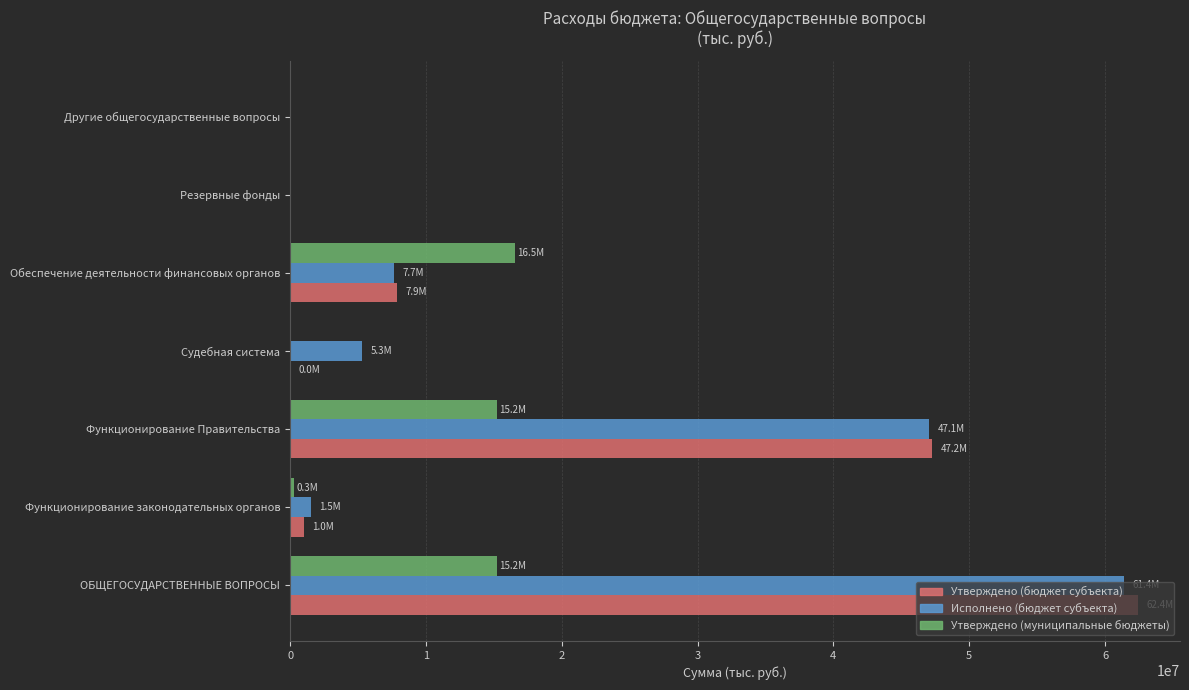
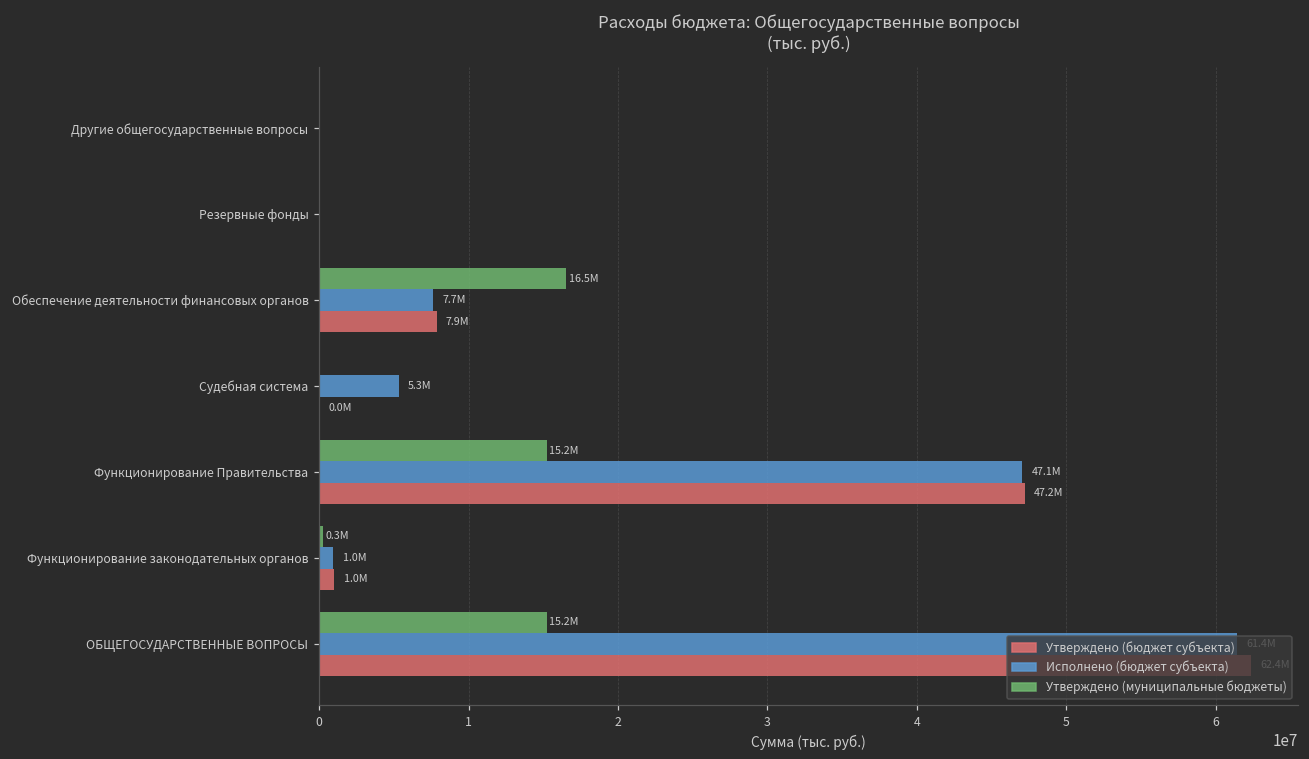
  {
    "Утверждено (бюджет субъекта)": {
      "Обеспечение деятельности финансовых органов": "7.9M",
      "Функционирование Правительства": "47.2M",
      "Функционирование законодательных органов": "1.0M"
    },
    "Исполнено (бюджет субъекта)": {
      "Обеспечение деятельности финансовых органов": "7.7M",
      "Судебная система": "5.3M",
      "Функционирование Правительства": "47.1M",
-     "Функционирование законодательных органов": "1.5M"
+     "Функционирование законодательных органов": "1.0M"
    },
    "Утверждено (муниципальные бюджеты)": {
      "Обеспечение деятельности финансовых органов": "16.5M",
      "Функционирование Правительства": "15.2M",
      "Функционирование законодательных органов": "0.3M",
      "ОБЩЕГОСУДАРСТВЕННЫЕ ВОПРОСЫ": "15.2M"
    }
  }
